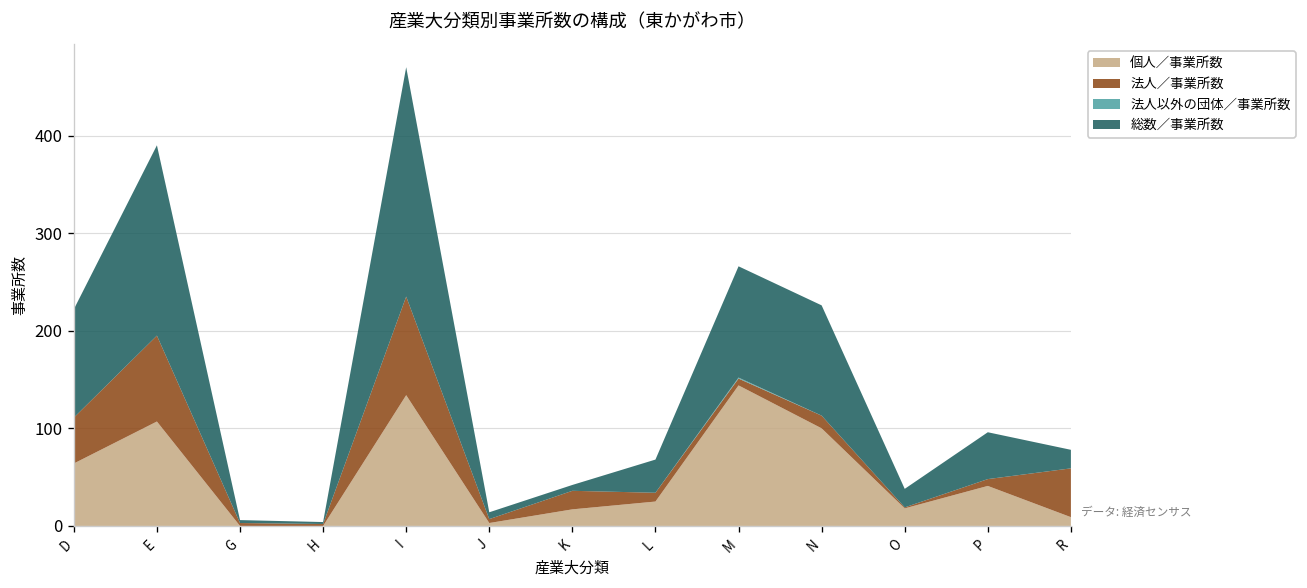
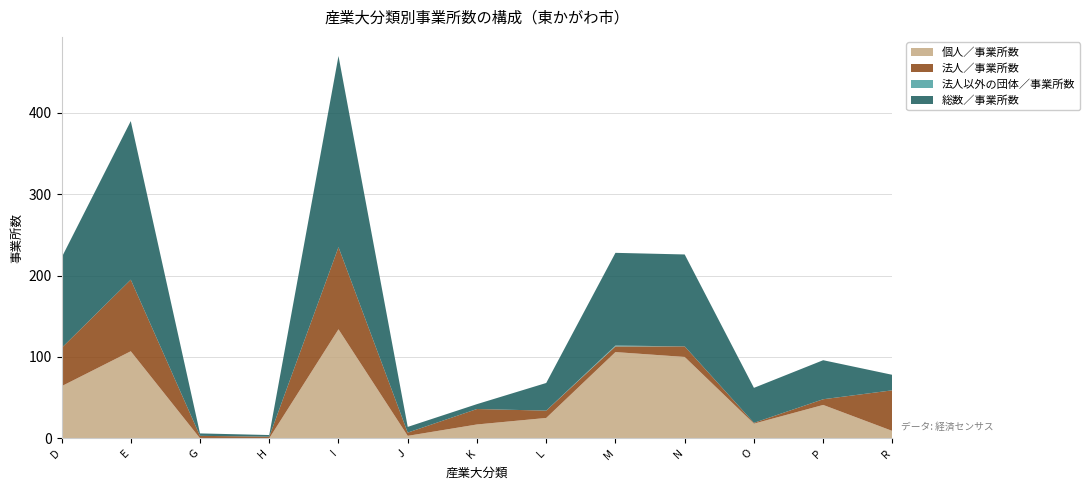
  {
    "個人／事業所数": {
      "D": 60,
      "E": 110,
      "I": 130,
      "K": 20,
      "L": 30,
-     "M": 140,
+     "M": 110,
      "N": 100,
      "P": 40,
      "R": 10
    },
    "法人以外の団体／事業所数": {
      "J": 0,
      "M": 10
    },
    "総数／事業所数": {
      "D": 110,
      "E": 200,
      "I": 240,
      "J": 10,
      "K": 10,
      "L": 30,
      "M": 110,
      "N": 110,
-     "O": 20,
+     "O": 40,
      "P": 50,
      "R": 20
    }
  }
